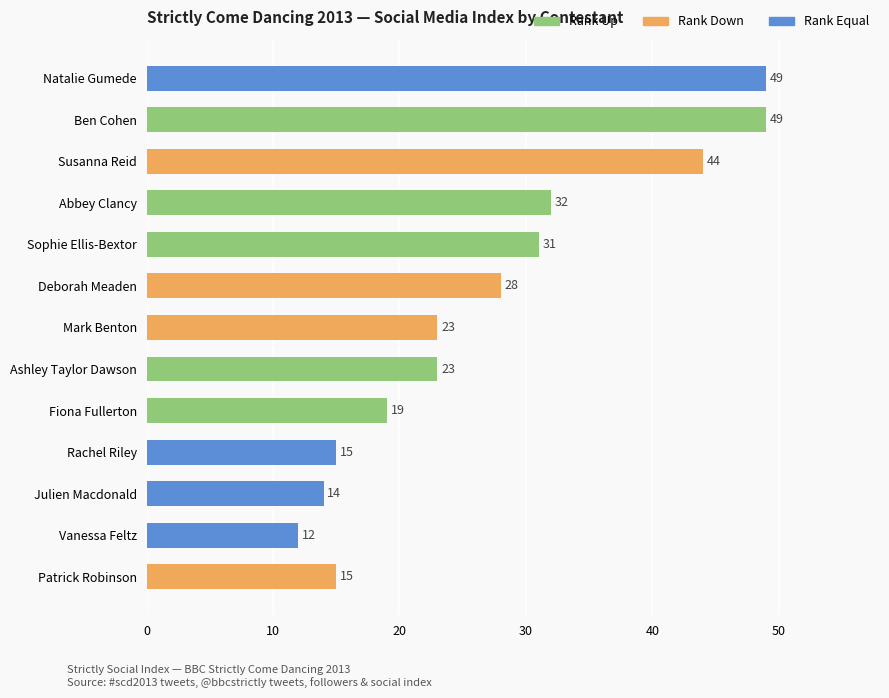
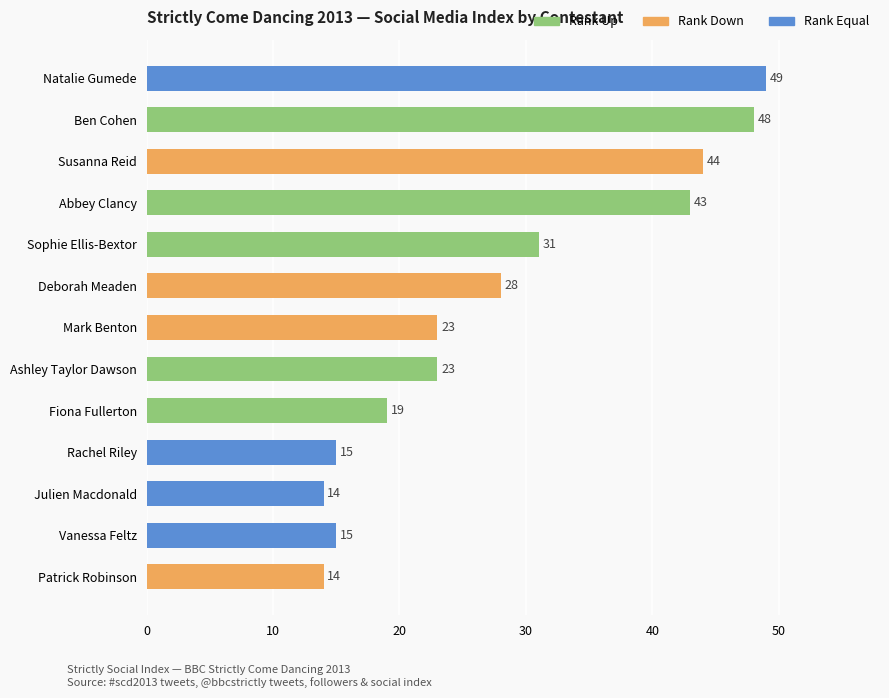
  {
    "Natalie Gumede": 49,
-   "Ben Cohen": 49,
+   "Ben Cohen": 48,
    "Susanna Reid": 44,
-   "Abbey Clancy": 32,
+   "Abbey Clancy": 43,
    "Sophie Ellis-Bextor": 31,
    "Deborah Meaden": 28,
    "Mark Benton": 23,
    "Ashley Taylor Dawson": 23,
    "Fiona Fullerton": 19,
    "Rachel Riley": 15,
    "Julien Macdonald": 14,
-   "Vanessa Feltz": 12,
-   "Patrick Robinson": 15
+   "Vanessa Feltz": 15,
+   "Patrick Robinson": 14
  }
